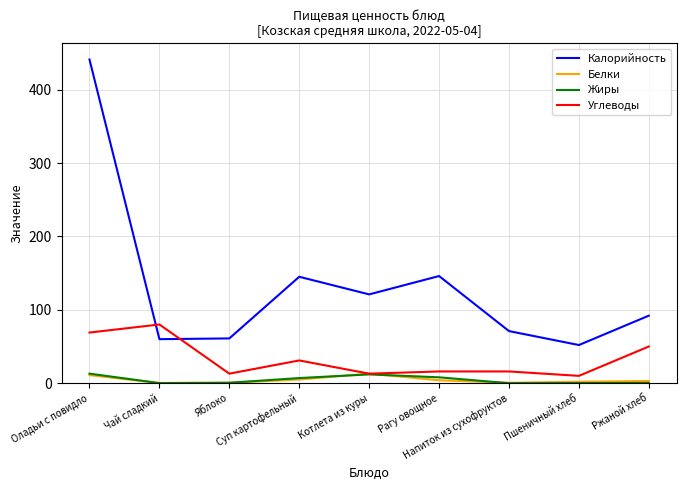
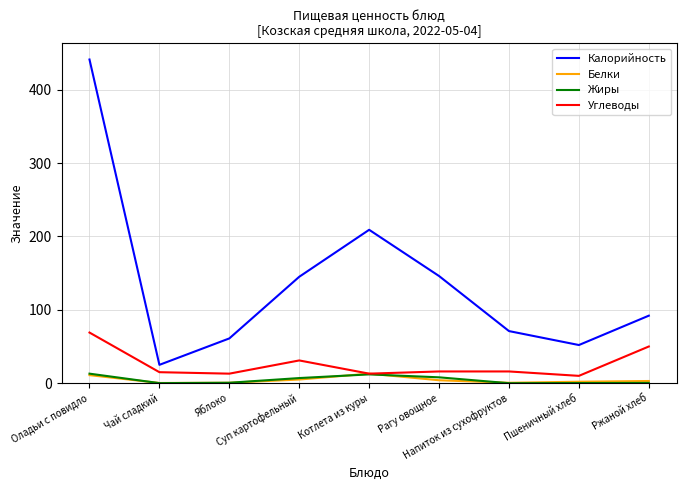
  {
    "Калорийность": {
      "Оладьи с повидло": 440,
-     "Чай сладкий": 60,
+     "Чай сладкий": 30,
      "Яблоко": 60,
      "Суп картофельный": 150,
-     "Котлета из куры": 120,
+     "Котлета из куры": 210,
      "Рагу овощное": 150,
      "Напиток из сухофруктов": 70,
      "Пшеничный хлеб": 50,
      "Ржаной хлеб": 90
    },
    "Белки": {
      "Рагу овощное": 0
    },
    "Жиры": {
      "Рагу овощное": 10
    },
    "Углеводы": {
      "Оладьи с повидло": 70,
-     "Чай сладкий": 80,
+     "Чай сладкий": 20,
      "Яблоко": 10,
      "Суп картофельный": 30,
      "Рагу овощное": 20,
      "Напиток из сухофруктов": 20,
      "Пшеничный хлеб": 10,
      "Ржаной хлеб": 50
    }
  }
